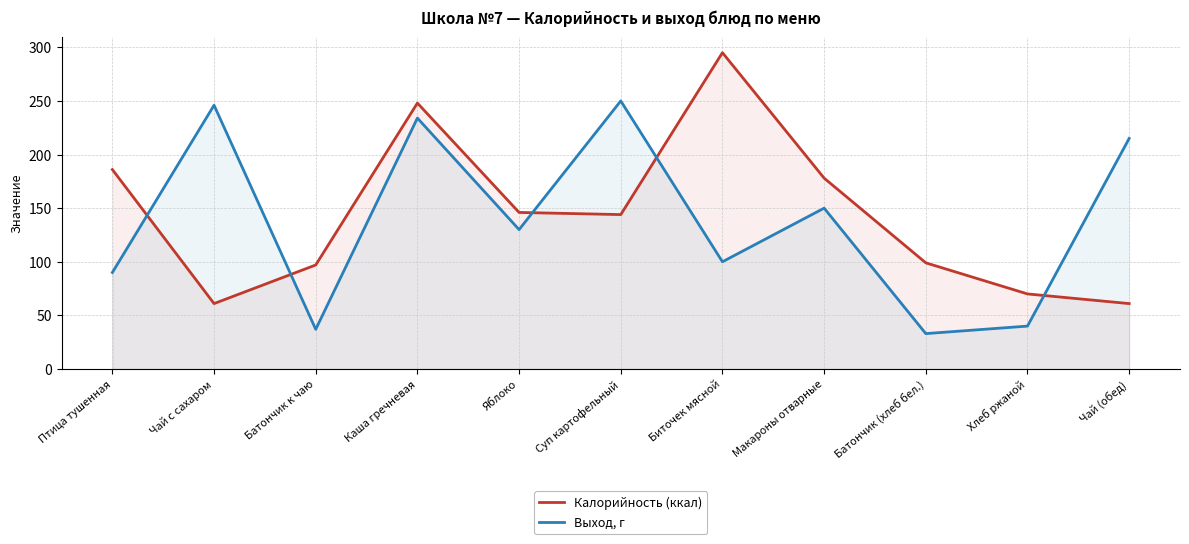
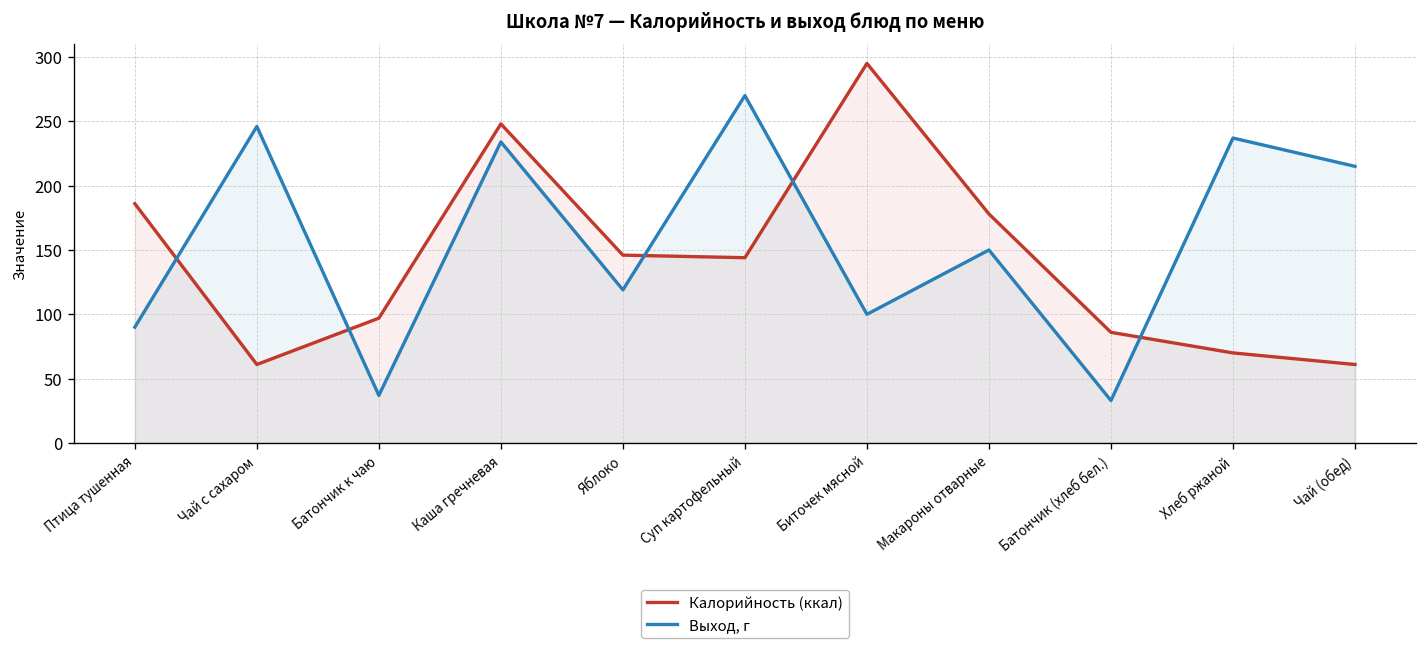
  {
    "Калорийность (ккал)": {
      "Птица тушенная": 186,
      "Чай с сахаром": 61,
      "Батончик к чаю": 97,
      "Каша гречневая": 248,
      "Яблоко": 146,
      "Суп картофельный": 144,
      "Биточек мясной": 295,
      "Макароны отварные": 178,
-     "Батончик (хлеб бел.)": 99,
+     "Батончик (хлеб бел.)": 86,
      "Хлеб ржаной": 70,
      "Чай (обед)": 61
    },
    "Выход, г": {
      "Птица тушенная": 90,
      "Чай с сахаром": 246,
      "Батончик к чаю": 37,
      "Каша гречневая": 234,
-     "Яблоко": 130,
-     "Суп картофельный": 250,
+     "Яблоко": 119,
+     "Суп картофельный": 270,
      "Биточек мясной": 100,
      "Макароны отварные": 150,
      "Батончик (хлеб бел.)": 33,
-     "Хлеб ржаной": 40,
+     "Хлеб ржаной": 237,
      "Чай (обед)": 215
    }
  }
